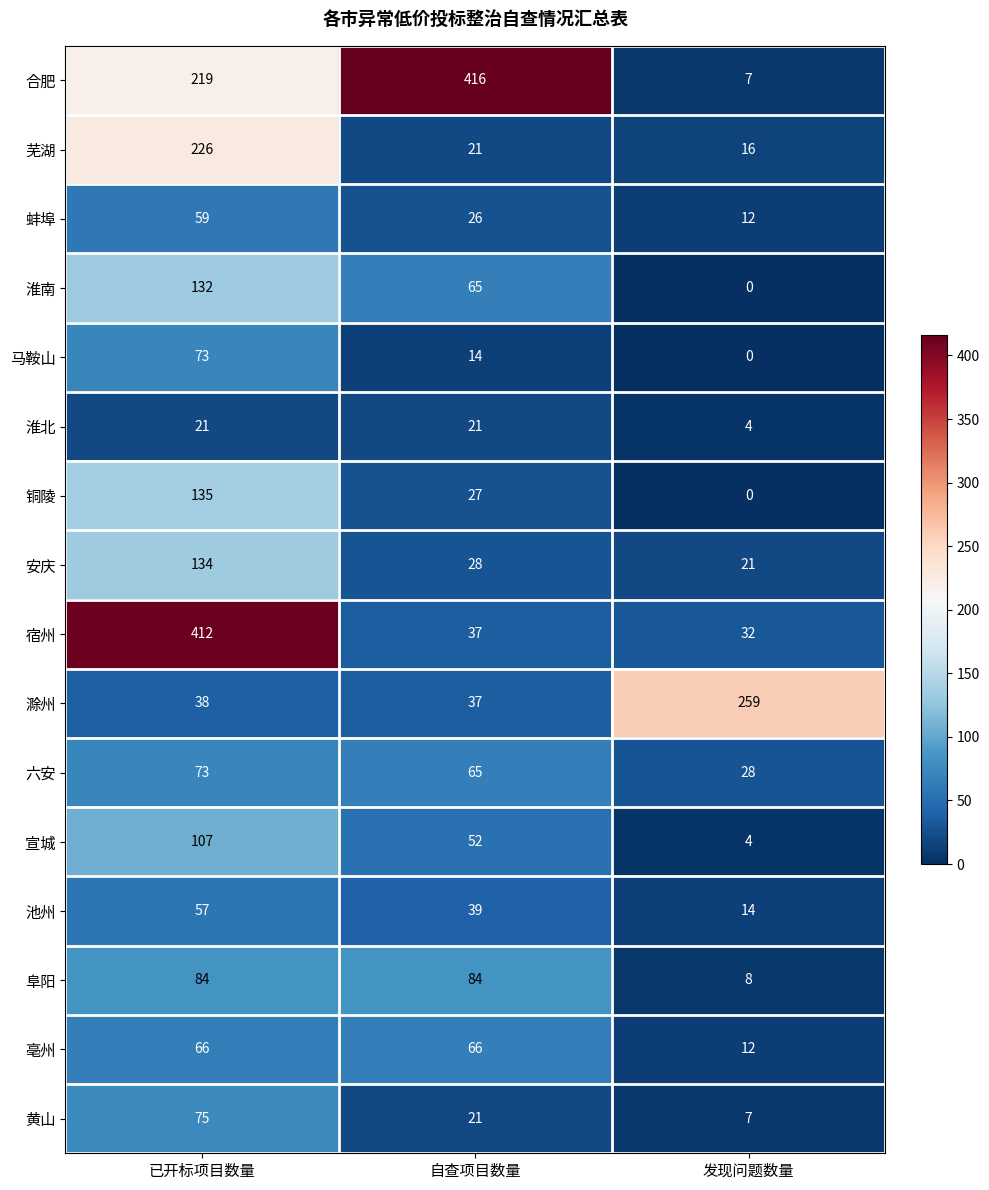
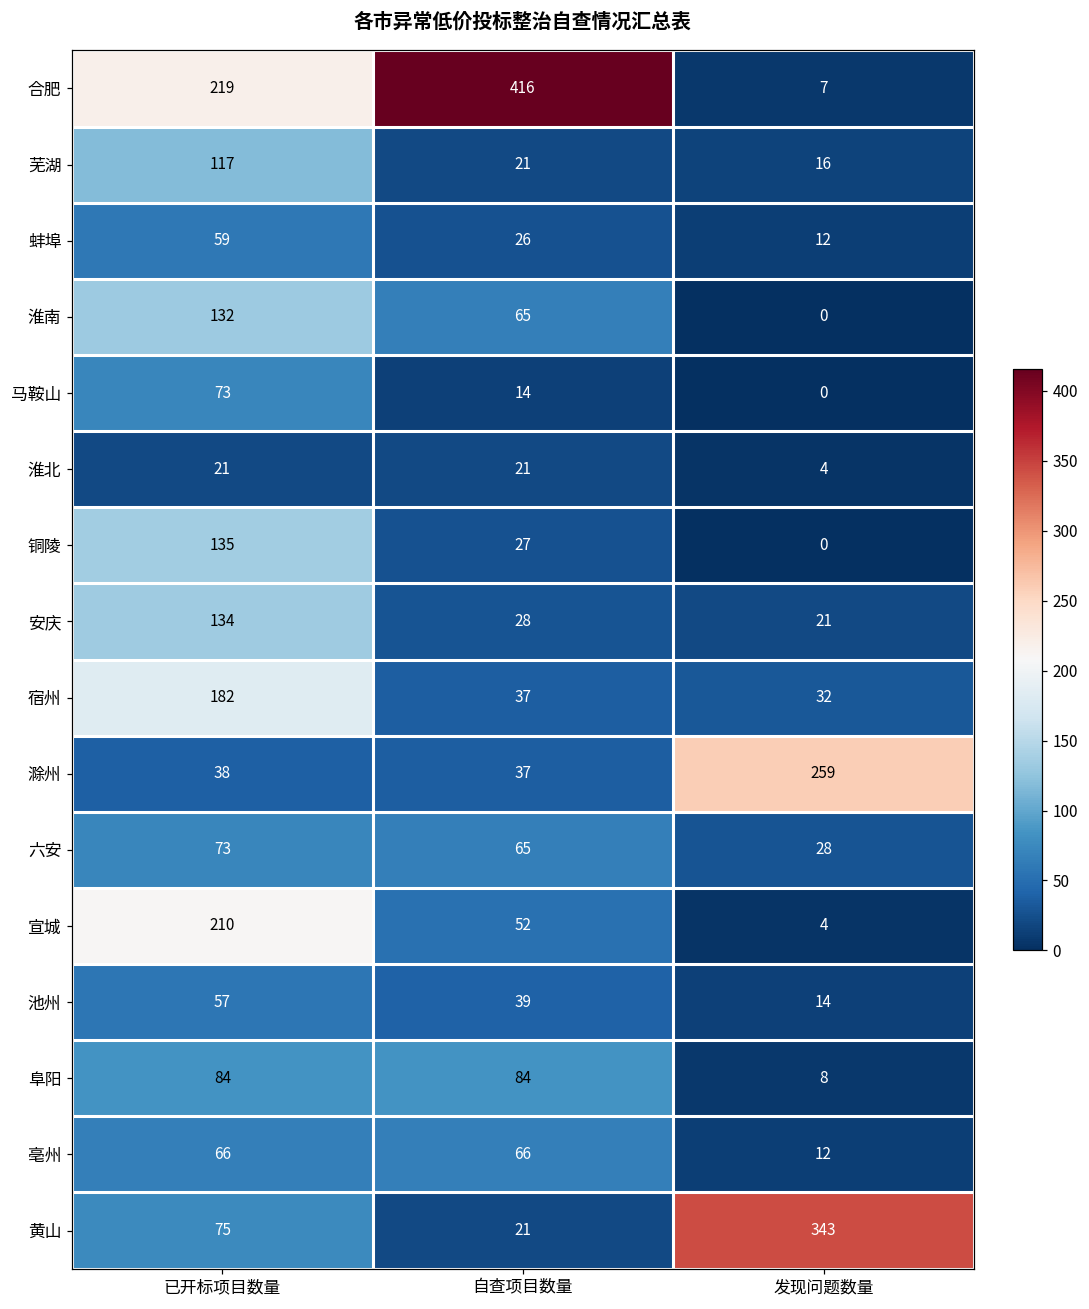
  {
    "合肥": {
      "已开标项目数量": 219,
      "自查项目数量": 416,
      "发现问题数量": 7
    },
    "芜湖": {
-     "已开标项目数量": 226,
+     "已开标项目数量": 117,
      "自查项目数量": 21,
      "发现问题数量": 16
    },
    "蚌埠": {
      "已开标项目数量": 59,
      "自查项目数量": 26,
      "发现问题数量": 12
    },
    "淮南": {
      "已开标项目数量": 132,
      "自查项目数量": 65,
      "发现问题数量": 0
    },
    "马鞍山": {
      "已开标项目数量": 73,
      "自查项目数量": 14,
      "发现问题数量": 0
    },
    "淮北": {
      "已开标项目数量": 21,
      "自查项目数量": 21,
      "发现问题数量": 4
    },
    "铜陵": {
      "已开标项目数量": 135,
      "自查项目数量": 27,
      "发现问题数量": 0
    },
    "安庆": {
      "已开标项目数量": 134,
      "自查项目数量": 28,
      "发现问题数量": 21
    },
    "宿州": {
-     "已开标项目数量": 412,
+     "已开标项目数量": 182,
      "自查项目数量": 37,
      "发现问题数量": 32
    },
    "滁州": {
      "已开标项目数量": 38,
      "自查项目数量": 37,
      "发现问题数量": 259
    },
    "六安": {
      "已开标项目数量": 73,
      "自查项目数量": 65,
      "发现问题数量": 28
    },
    "宣城": {
-     "已开标项目数量": 107,
+     "已开标项目数量": 210,
      "自查项目数量": 52,
      "发现问题数量": 4
    },
    "池州": {
      "已开标项目数量": 57,
      "自查项目数量": 39,
      "发现问题数量": 14
    },
    "阜阳": {
      "已开标项目数量": 84,
      "自查项目数量": 84,
      "发现问题数量": 8
    },
    "亳州": {
      "已开标项目数量": 66,
      "自查项目数量": 66,
      "发现问题数量": 12
    },
    "黄山": {
      "已开标项目数量": 75,
      "自查项目数量": 21,
-     "发现问题数量": 7
+     "发现问题数量": 343
    }
  }
